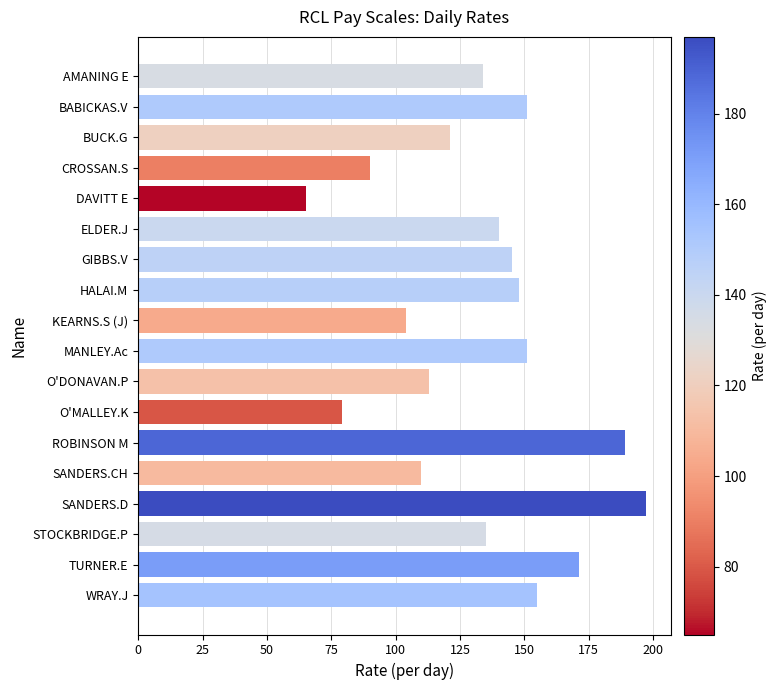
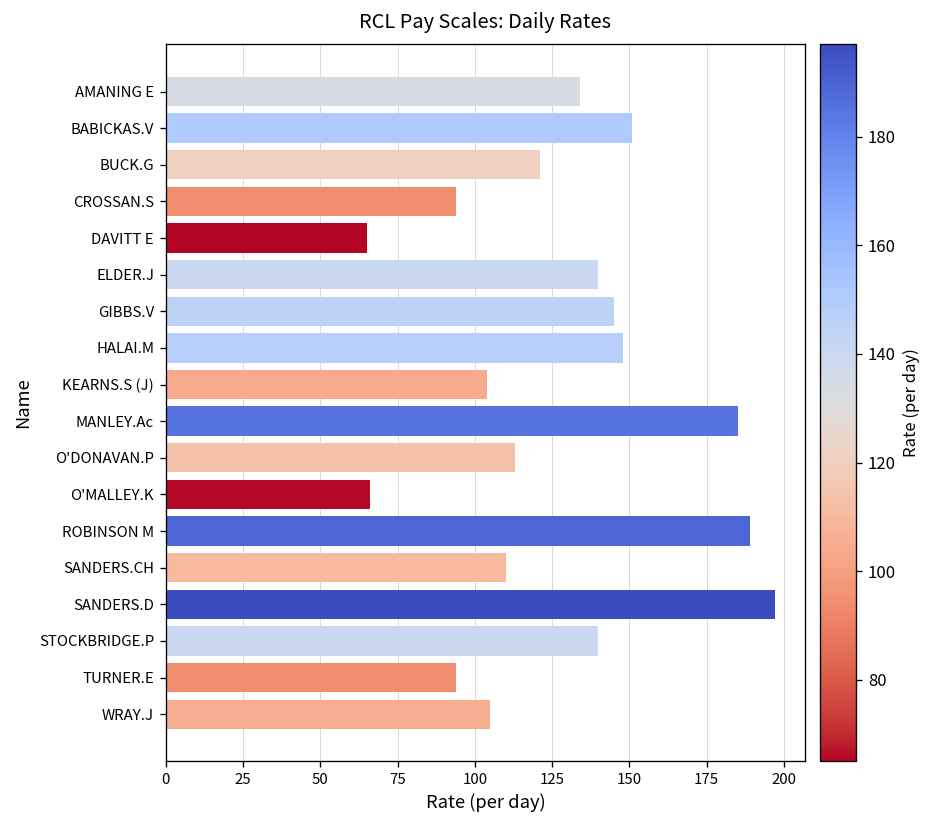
  {
    "AMANING E": 134,
    "BABICKAS.V": 151,
    "BUCK.G": 121,
-   "CROSSAN.S": 90,
+   "CROSSAN.S": 94,
    "DAVITT E": 65,
    "ELDER.J": 140,
    "GIBBS.V": 145,
    "HALAI.M": 148,
    "KEARNS.S (J)": 104,
-   "MANLEY.Ac": 151,
+   "MANLEY.Ac": 185,
    "O'DONAVAN.P": 113,
-   "O'MALLEY.K": 79,
+   "O'MALLEY.K": 66,
    "ROBINSON M": 189,
    "SANDERS.CH": 110,
    "SANDERS.D": 197,
-   "STOCKBRIDGE.P": 135,
-   "TURNER.E": 171,
-   "WRAY.J": 155
+   "STOCKBRIDGE.P": 140,
+   "TURNER.E": 94,
+   "WRAY.J": 105
  }
